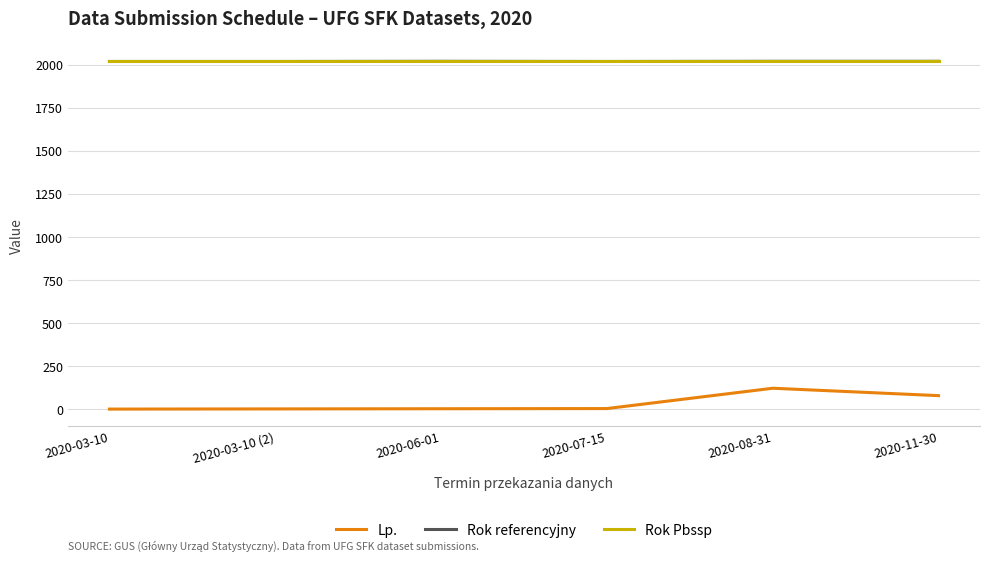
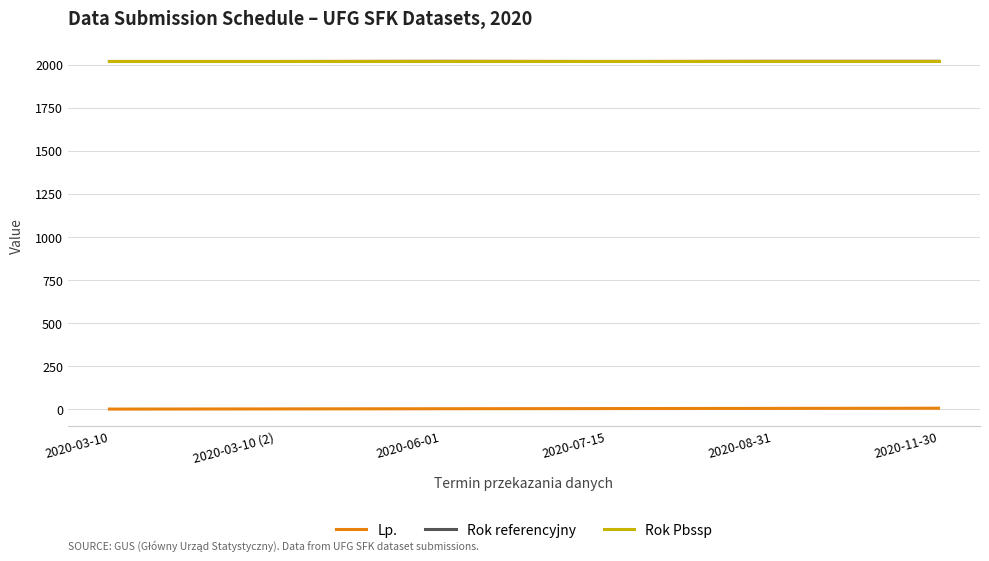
  {
    "Lp.": {
      "2020-03-10": 0,
      "2020-03-10 (2)": 0,
      "2020-06-01": 0,
      "2020-07-15": 0,
-     "2020-08-31": 120,
-     "2020-11-30": 80
+     "2020-08-31": 10,
+     "2020-11-30": 10
    },
    "Rok Pbssp": {
      "2020-03-10": 2020,
      "2020-03-10 (2)": 2020,
      "2020-06-01": 2020,
      "2020-07-15": 2020,
      "2020-08-31": 2020,
      "2020-11-30": 2020
    }
  }
